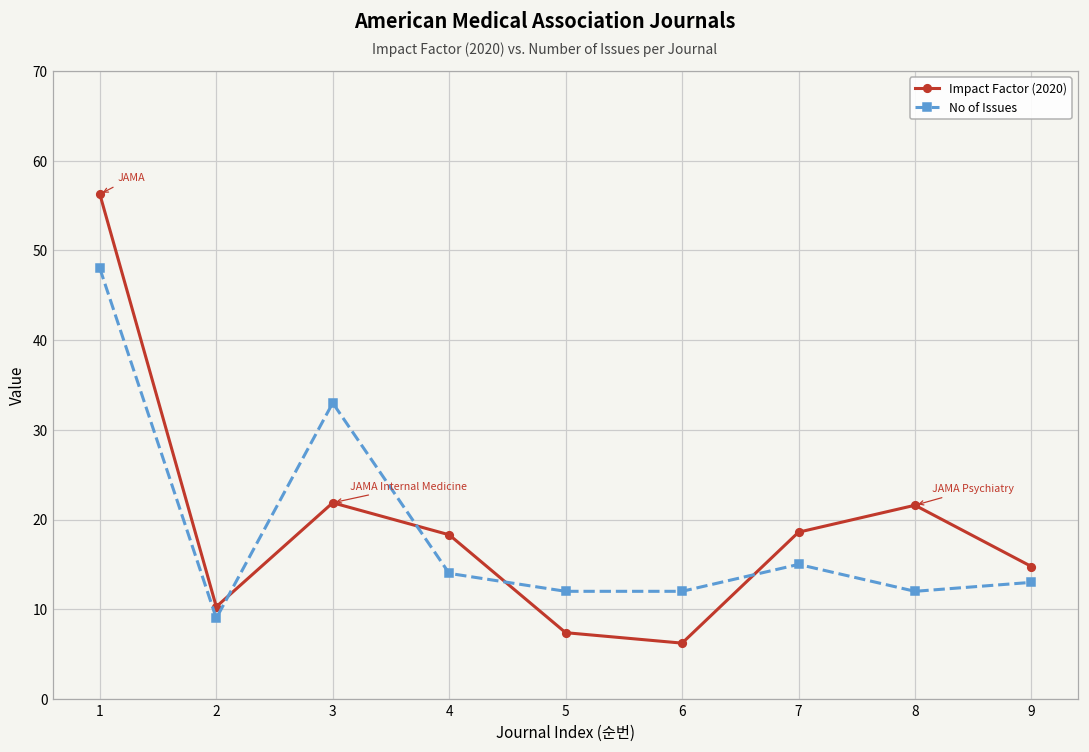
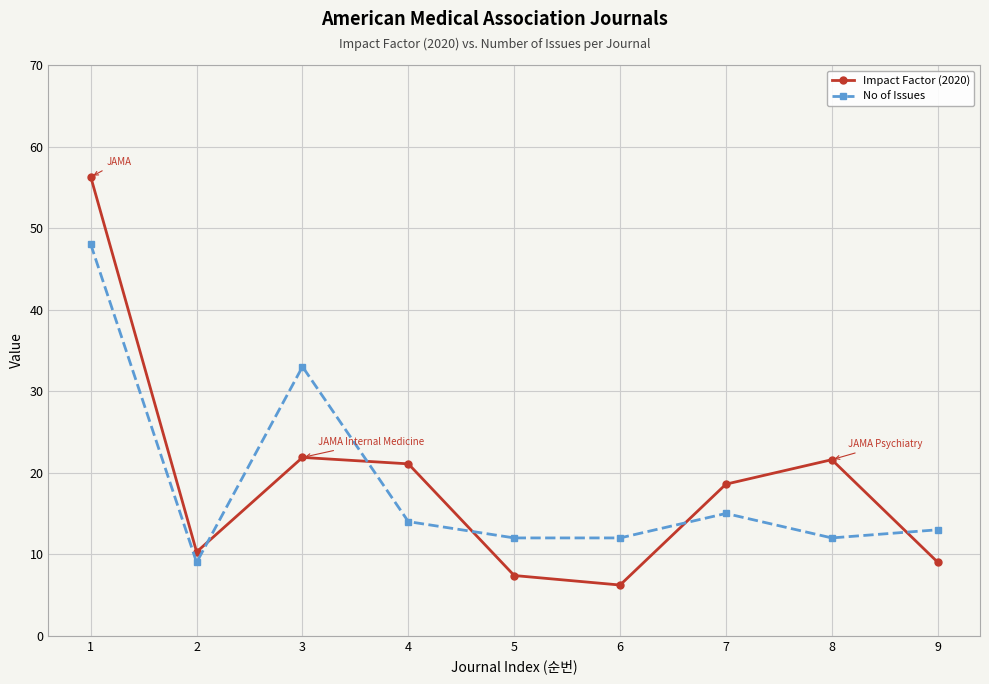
  {
    "Impact Factor (2020)": {
      "1": 56,
      "2": 10,
      "3": 22,
-     "4": 18,
+     "4": 21,
      "5": 7,
      "6": 6,
      "7": 19,
      "8": 22,
-     "9": 15
+     "9": 9
    },
    "No of Issues": {
      "1": 48,
      "2": 9,
      "3": 33,
      "4": 14,
      "5": 12,
      "6": 12,
      "7": 15,
      "8": 12,
      "9": 13
    }
  }
